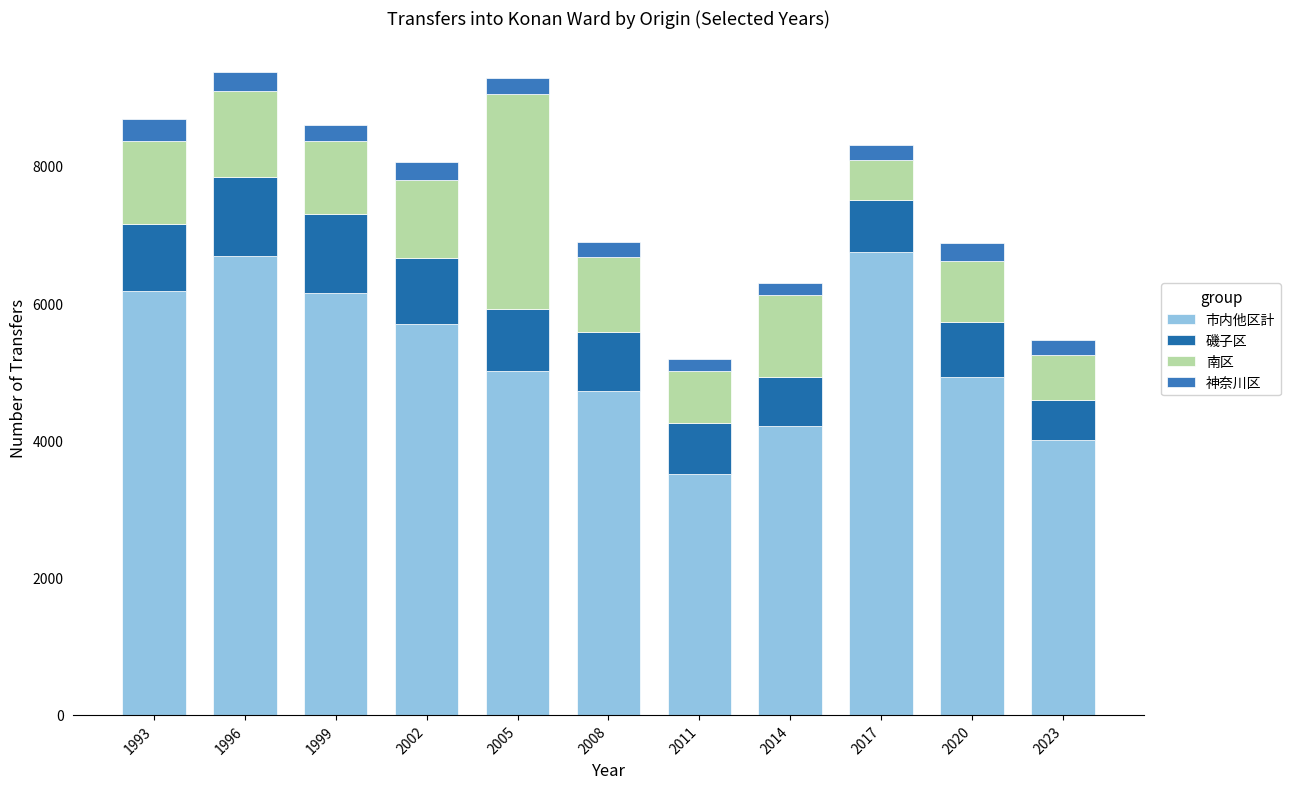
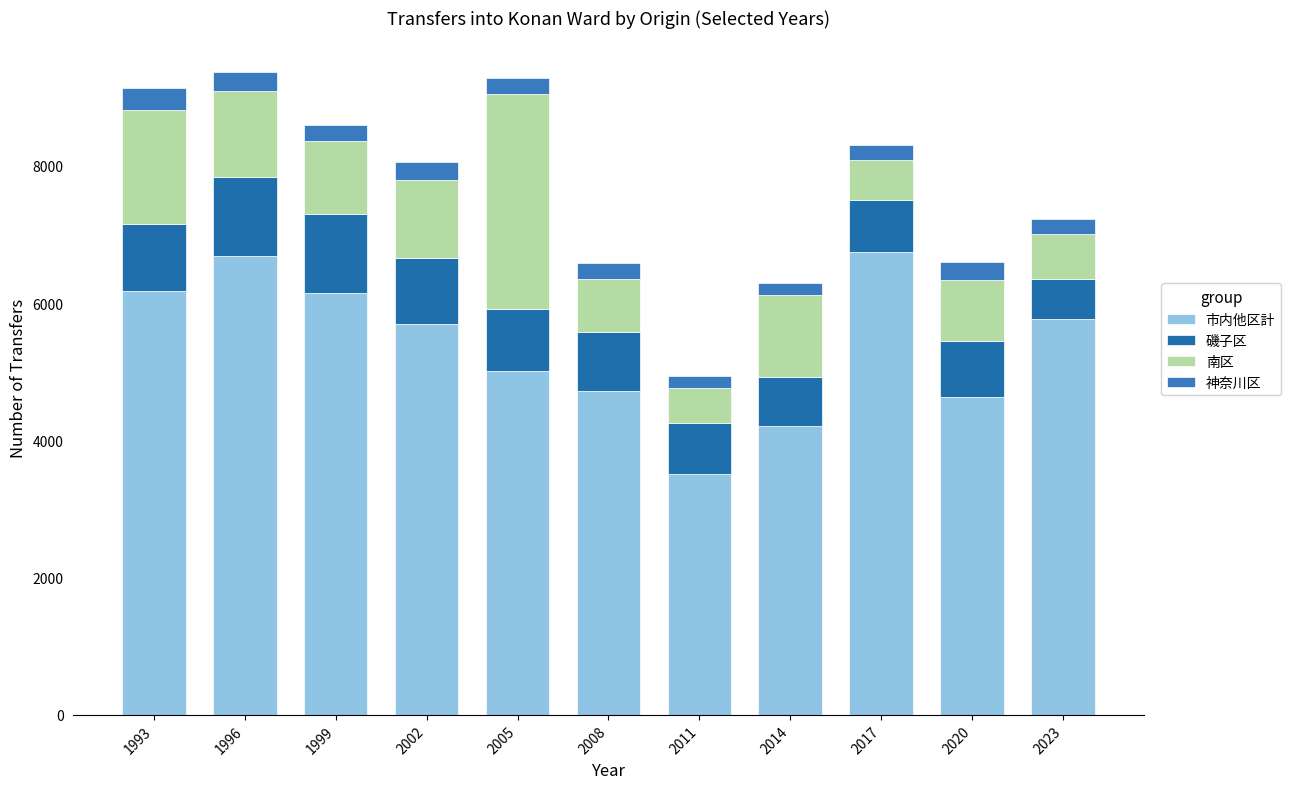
  {
    "市内他区計": {
      "1993": 6200,
      "1996": 6700,
      "1999": 6100,
      "2002": 5700,
      "2005": 5000,
      "2008": 4700,
      "2011": 3500,
      "2014": 4200,
      "2017": 6800,
-     "2020": 4900,
-     "2023": 4000
+     "2020": 4600,
+     "2023": 5800
    },
    "南区": {
-     "1993": 1200,
+     "1993": 1700,
      "1996": 1300,
      "1999": 1100,
      "2002": 1100,
      "2005": 3100,
-     "2008": 1100,
-     "2011": 800,
+     "2008": 800,
+     "2011": 500,
      "2014": 1200,
      "2017": 600,
      "2020": 900,
      "2023": 700
    }
  }
